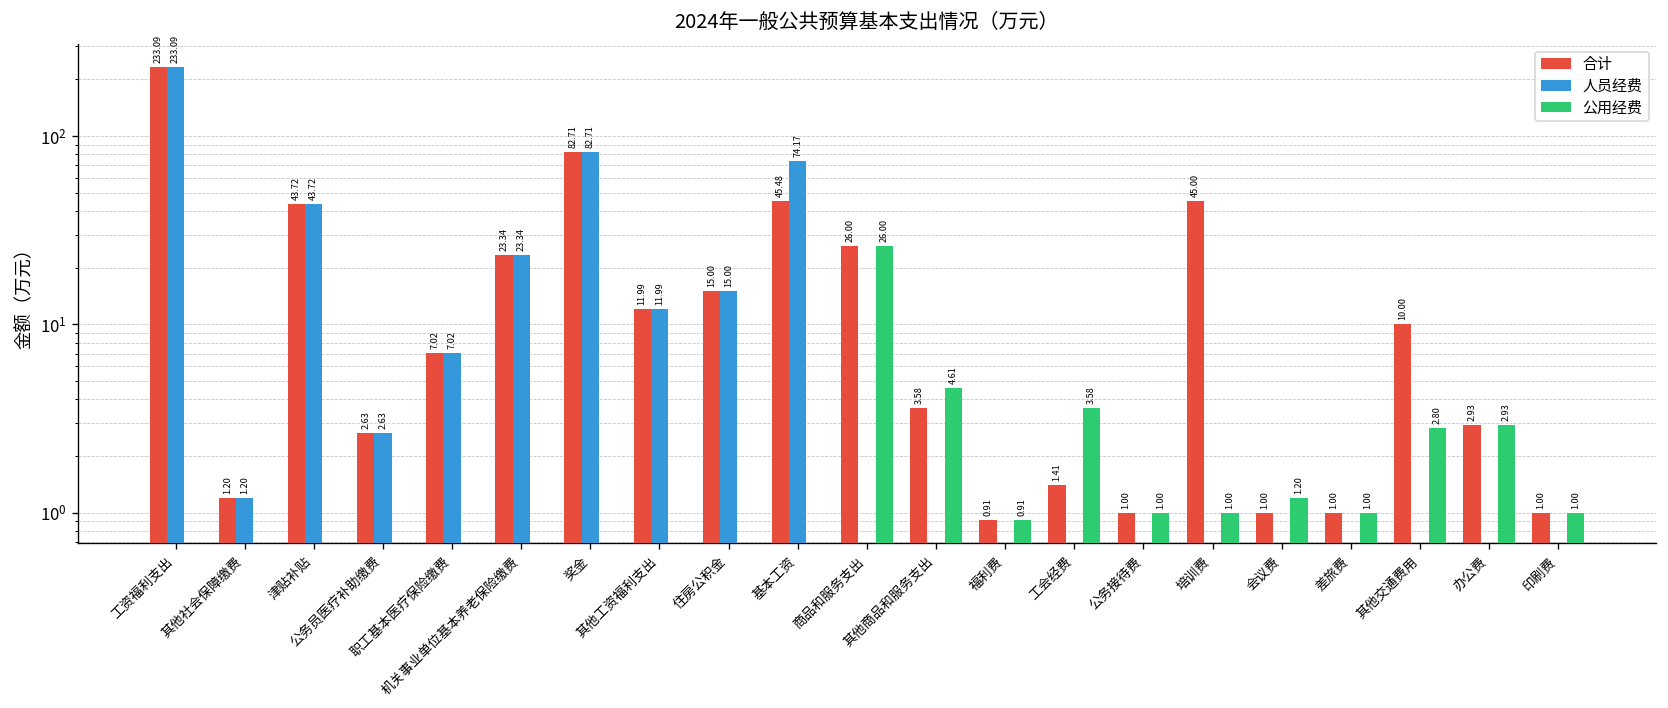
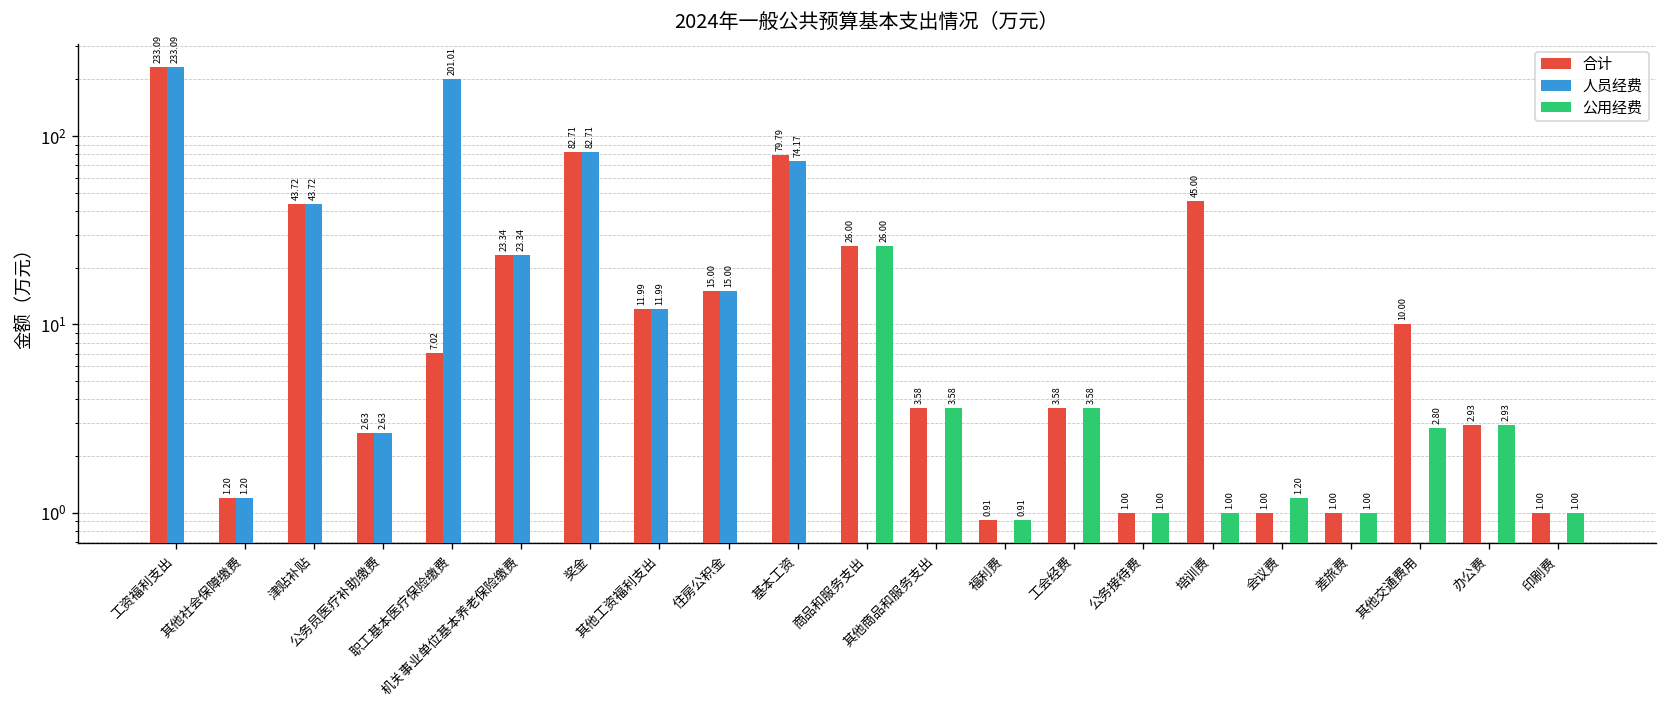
  {
    "合计": {
      "工资福利支出": 233.09,
      "其他社会保障缴费": 1.20,
      "津贴补贴": 43.72,
      "公务员医疗补助缴费": 2.63,
      "职工基本医疗保险缴费": 7.02,
      "机关事业单位基本养老保险缴费": 23.34,
      "奖金": 82.71,
      "其他工资福利支出": 11.99,
      "住房公积金": 15.00,
-     "基本工资": 45.48,
+     "基本工资": 79.79,
      "商品和服务支出": 26.00,
      "其他商品和服务支出": 3.58,
      "福利费": 0.91,
-     "工会经费": 1.41,
+     "工会经费": 3.58,
      "公务接待费": 1.00,
      "培训费": 45.00,
      "会议费": 1.00,
      "差旅费": 1.00,
      "其他交通费用": 10.00,
      "办公费": 2.93,
      "印刷费": 1.00
    },
    "人员经费": {
      "工资福利支出": 233.09,
      "其他社会保障缴费": 1.20,
      "津贴补贴": 43.72,
      "公务员医疗补助缴费": 2.63,
-     "职工基本医疗保险缴费": 7.02,
+     "职工基本医疗保险缴费": 201.01,
      "机关事业单位基本养老保险缴费": 23.34,
      "奖金": 82.71,
      "其他工资福利支出": 11.99,
      "住房公积金": 15.00,
      "基本工资": 74.17
    },
    "公用经费": {
      "商品和服务支出": 26.00,
-     "其他商品和服务支出": 4.61,
+     "其他商品和服务支出": 3.58,
      "福利费": 0.91,
      "工会经费": 3.58,
      "公务接待费": 1.00,
      "培训费": 1.00,
      "会议费": 1.20,
      "差旅费": 1.00,
      "其他交通费用": 2.80,
      "办公费": 2.93,
      "印刷费": 1.00
    }
  }
